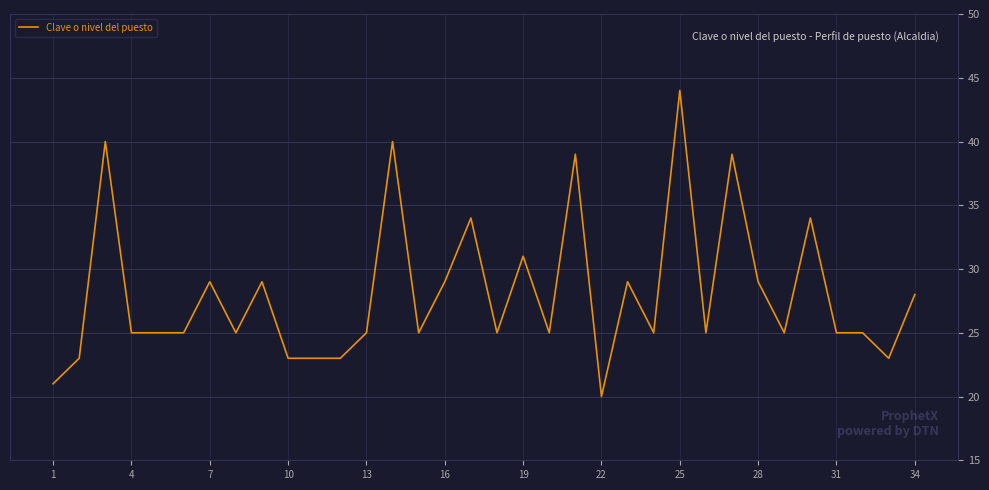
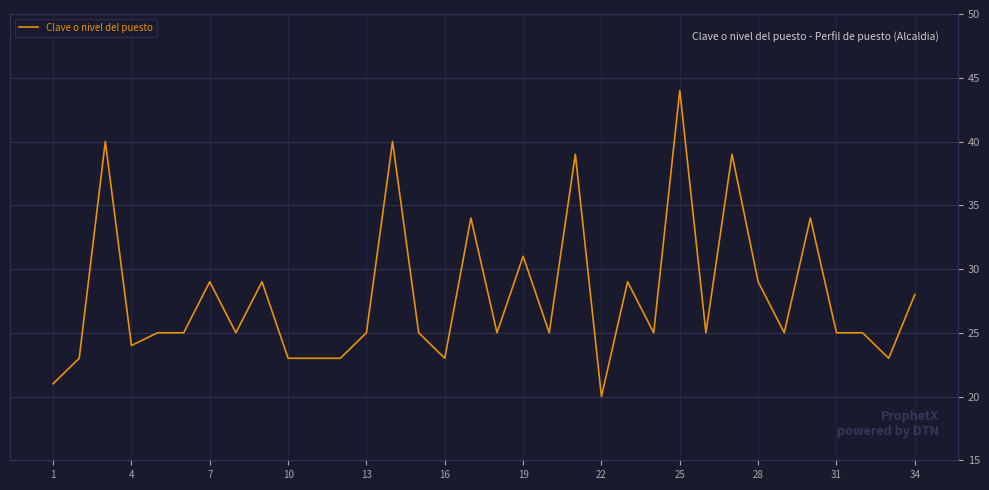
  {
    "1": 21,
-   "4": 25,
+   "4": 24,
    "7": 29,
    "10": 23,
    "13": 25,
-   "16": 29,
+   "16": 23,
    "19": 31,
    "22": 20,
    "25": 44,
    "28": 29,
    "31": 25,
    "34": 28
  }
